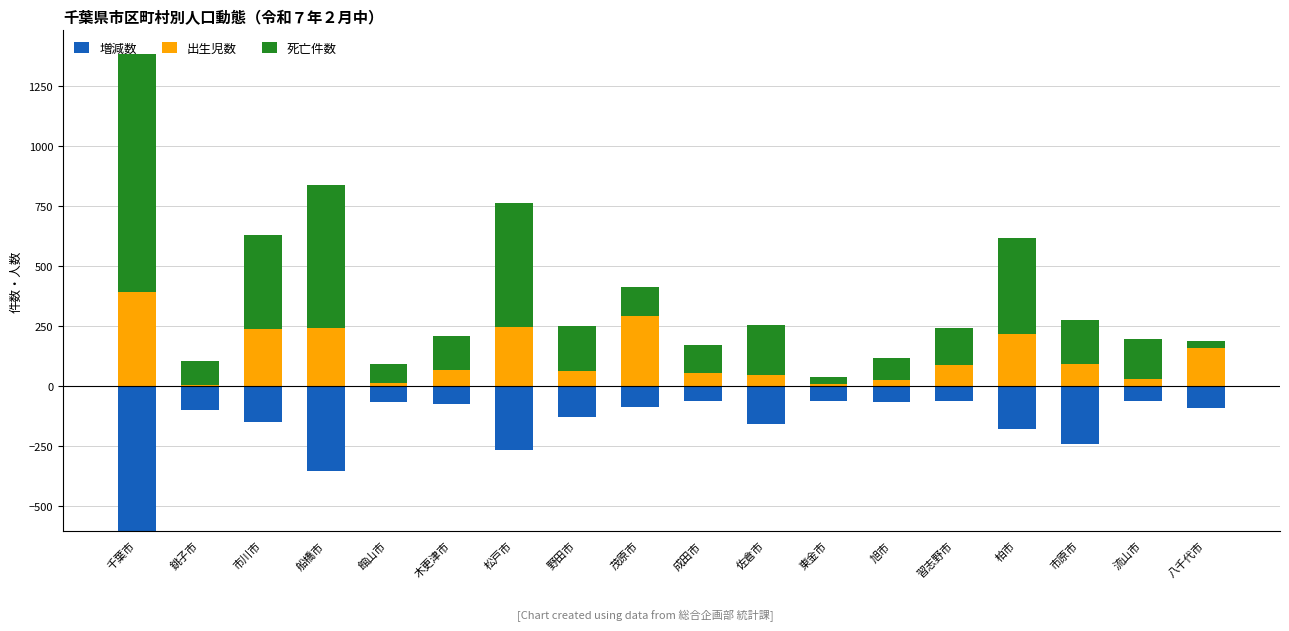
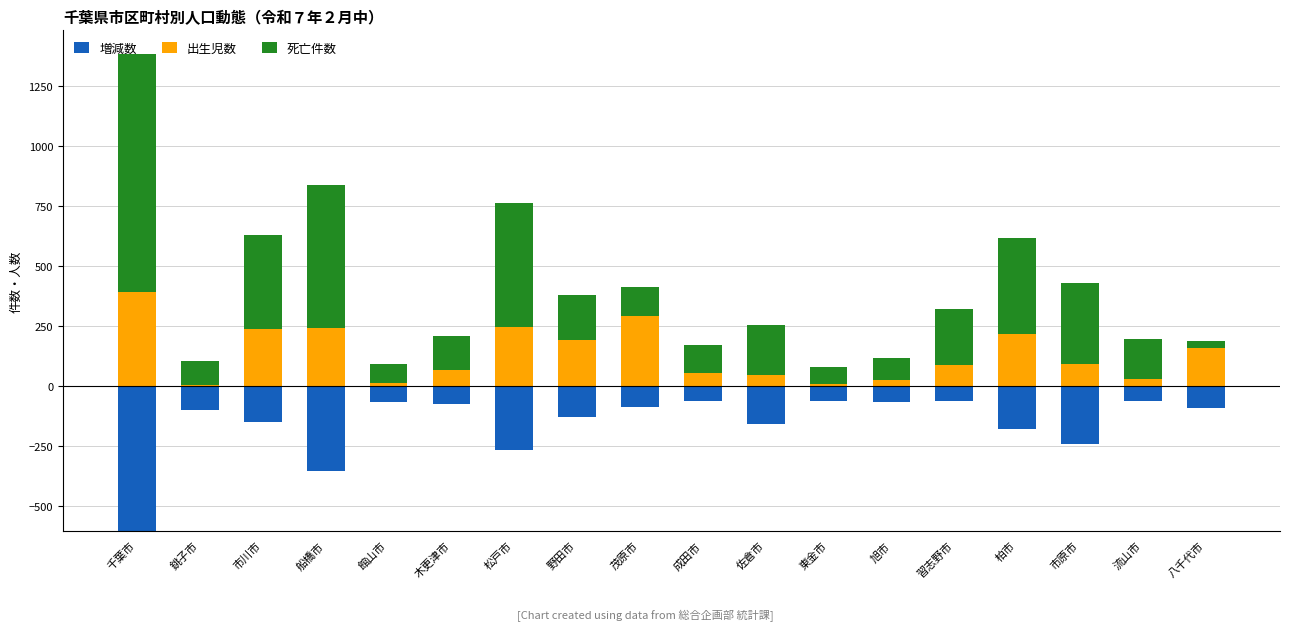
  {
    "出生児数": {
      "千葉市": 390,
      "市川市": 240,
      "船橋市": 240,
      "館山市": 10,
      "木更津市": 70,
      "松戸市": 250,
-     "野田市": 60,
+     "野田市": 190,
      "茂原市": 290,
      "成田市": 60,
      "佐倉市": 50,
      "旭市": 30,
      "習志野市": 90,
      "柏市": 220,
      "市原市": 90,
      "流山市": 30,
      "八千代市": 160
    },
    "死亡件数": {
      "千葉市": 990,
      "銚子市": 100,
      "市川市": 390,
      "船橋市": 600,
      "館山市": 80,
      "木更津市": 140,
      "松戸市": 520,
      "野田市": 190,
      "茂原市": 120,
      "成田市": 120,
      "佐倉市": 210,
-     "東金市": 30,
+     "東金市": 70,
      "旭市": 90,
-     "習志野市": 150,
+     "習志野市": 230,
      "柏市": 400,
-     "市原市": 180,
+     "市原市": 340,
      "流山市": 170,
      "八千代市": 30
    }
  }
